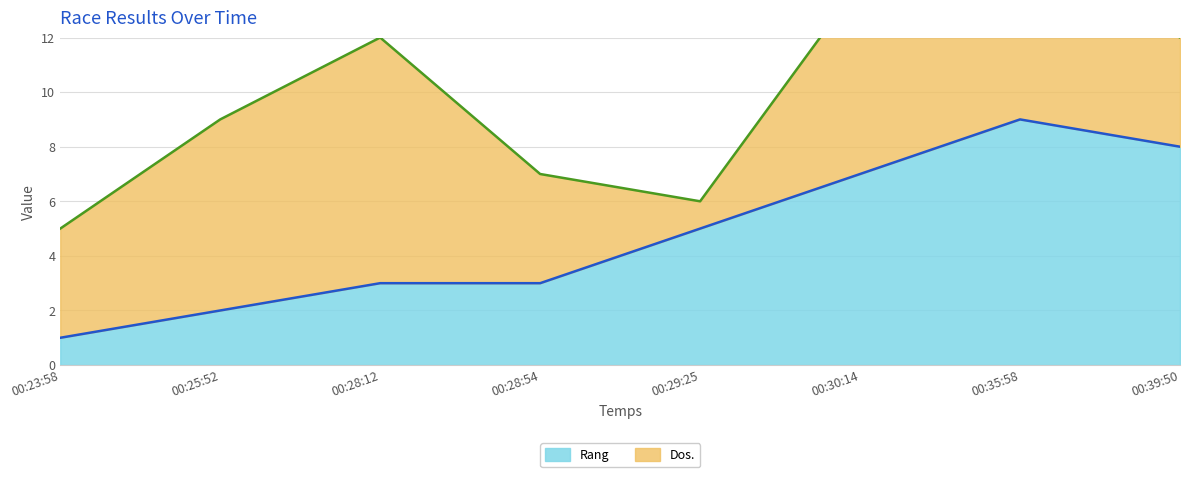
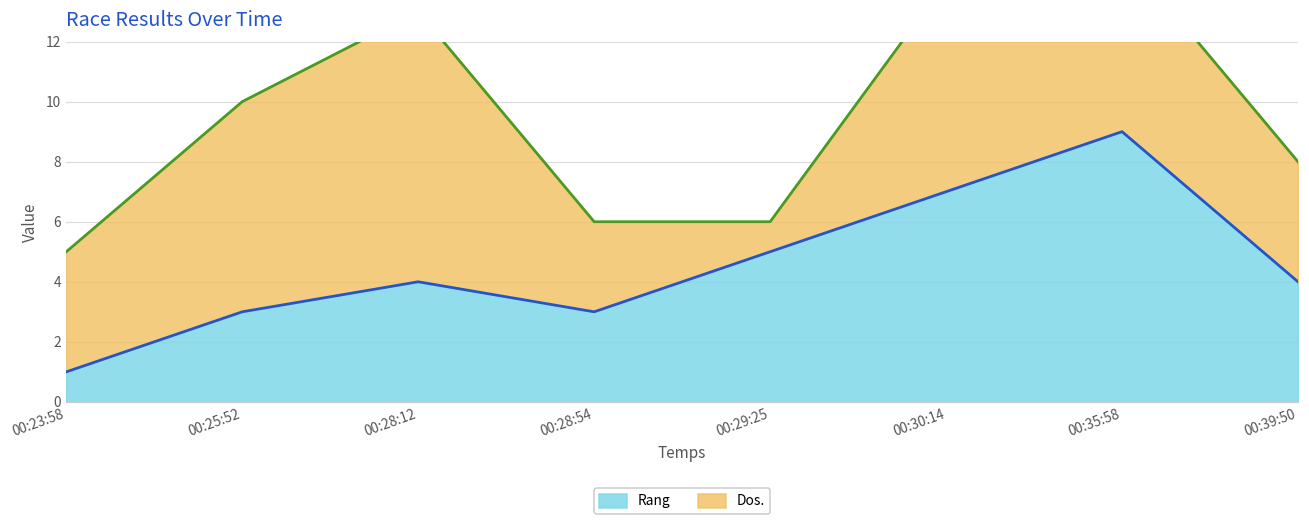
  {
    "Rang": {
      "00:23:58": 1,
-     "00:25:52": 2,
-     "00:28:12": 3,
+     "00:25:52": 3,
+     "00:28:12": 4,
      "00:28:54": 3,
      "00:29:25": 5,
      "00:30:14": 7,
      "00:35:58": 9,
-     "00:39:50": 8
+     "00:39:50": 4
    },
    "Dos.": {
      "00:23:58": 4,
      "00:25:52": 7,
-     "00:28:54": 4,
+     "00:28:54": 3,
      "00:29:25": 1,
      "00:39:50": 4
    }
  }
